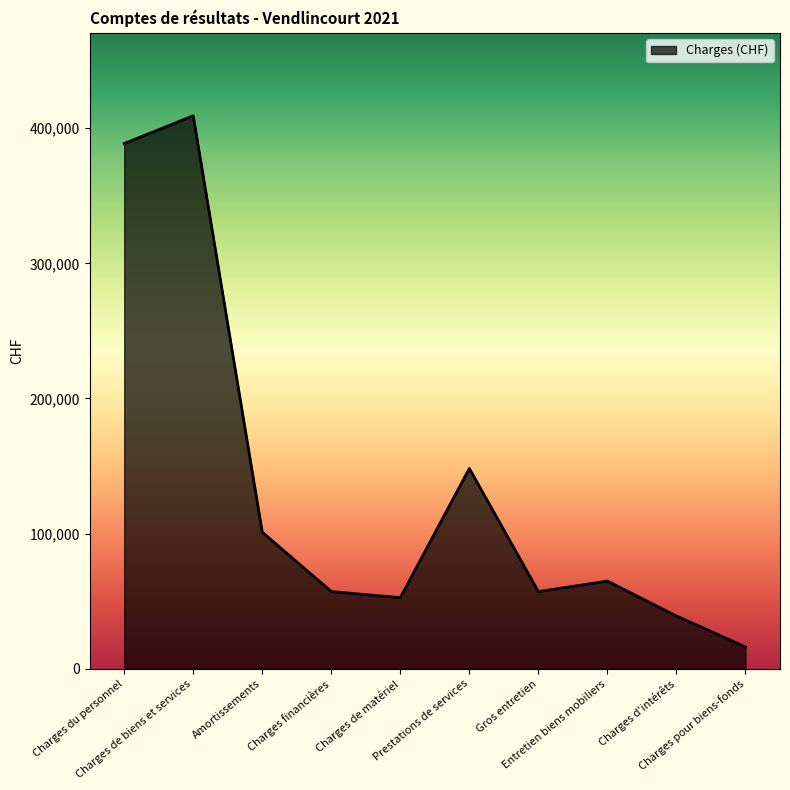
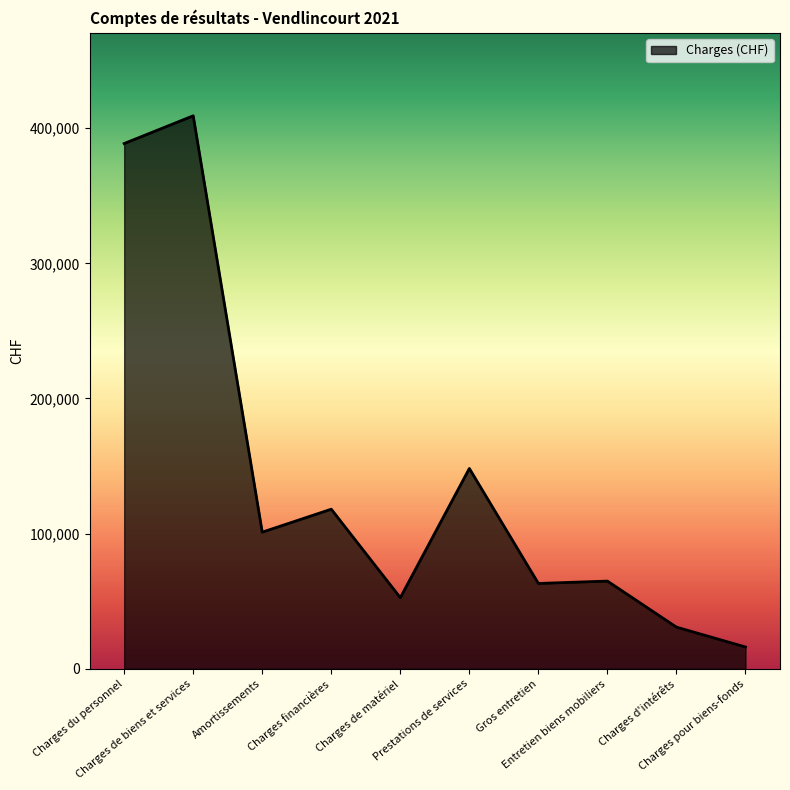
  {
    "Charges du personnel": "389,000",
    "Charges de biens et services": "409,000",
    "Amortissements": "101,000",
-   "Charges financières": "57,000",
+   "Charges financières": "118,000",
    "Charges de matériel": "53,000",
    "Prestations de services": "148,000",
-   "Gros entretien": "57,000",
+   "Gros entretien": "63,000",
    "Entretien biens mobiliers": "65,000",
-   "Charges d'intérêts": "39,000",
+   "Charges d'intérêts": "31,000",
    "Charges pour biens-fonds": "16,000"
  }
